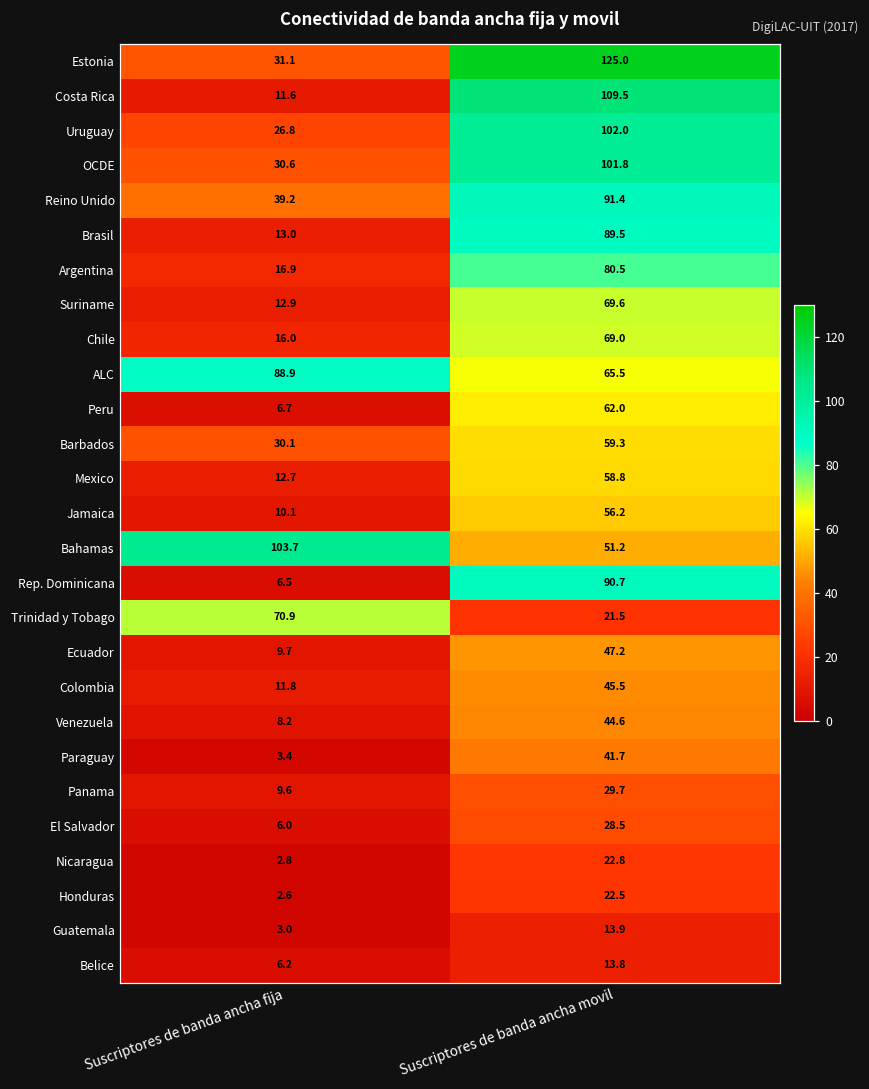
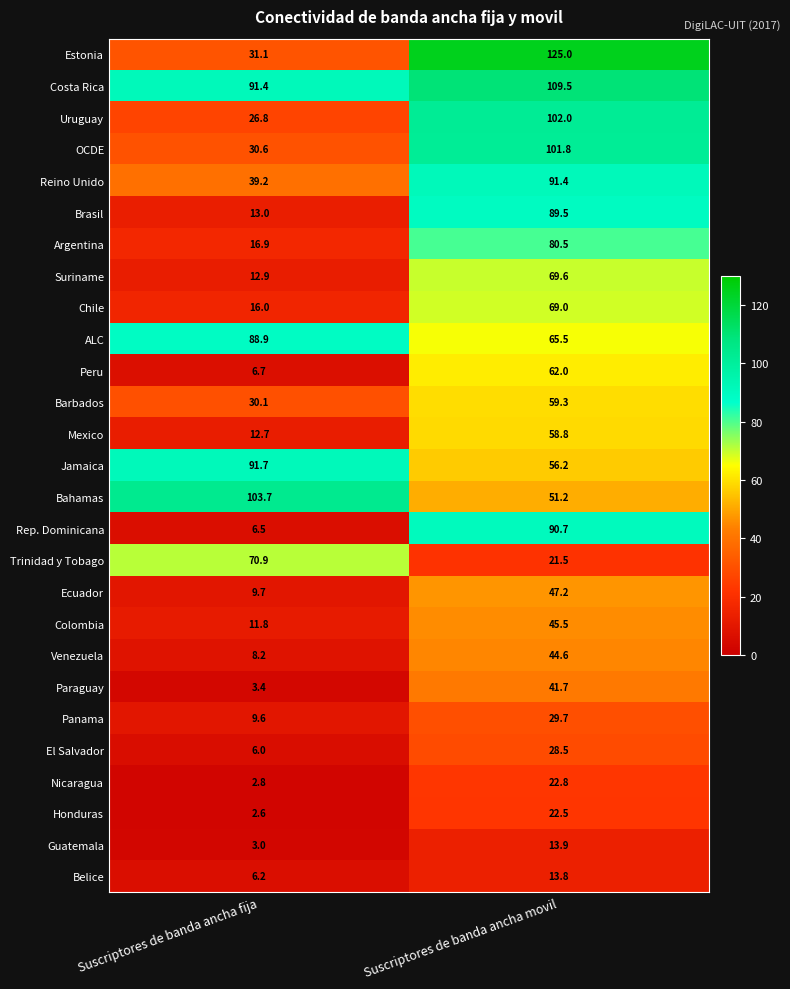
  {
    "Estonia": {
      "Suscriptores de banda ancha fija": 31.1,
      "Suscriptores de banda ancha movil": 125.0
    },
    "Costa Rica": {
-     "Suscriptores de banda ancha fija": 11.6,
+     "Suscriptores de banda ancha fija": 91.4,
      "Suscriptores de banda ancha movil": 109.5
    },
    "Uruguay": {
      "Suscriptores de banda ancha fija": 26.8,
      "Suscriptores de banda ancha movil": 102.0
    },
    "OCDE": {
      "Suscriptores de banda ancha fija": 30.6,
      "Suscriptores de banda ancha movil": 101.8
    },
    "Reino Unido": {
      "Suscriptores de banda ancha fija": 39.2,
      "Suscriptores de banda ancha movil": 91.4
    },
    "Brasil": {
      "Suscriptores de banda ancha fija": 13.0,
      "Suscriptores de banda ancha movil": 89.5
    },
    "Argentina": {
      "Suscriptores de banda ancha fija": 16.9,
      "Suscriptores de banda ancha movil": 80.5
    },
    "Suriname": {
      "Suscriptores de banda ancha fija": 12.9,
      "Suscriptores de banda ancha movil": 69.6
    },
    "Chile": {
      "Suscriptores de banda ancha fija": 16.0,
      "Suscriptores de banda ancha movil": 69.0
    },
    "ALC": {
      "Suscriptores de banda ancha fija": 88.9,
      "Suscriptores de banda ancha movil": 65.5
    },
    "Peru": {
      "Suscriptores de banda ancha fija": 6.7,
      "Suscriptores de banda ancha movil": 62.0
    },
    "Barbados": {
      "Suscriptores de banda ancha fija": 30.1,
      "Suscriptores de banda ancha movil": 59.3
    },
    "Mexico": {
      "Suscriptores de banda ancha fija": 12.7,
      "Suscriptores de banda ancha movil": 58.8
    },
    "Jamaica": {
-     "Suscriptores de banda ancha fija": 10.1,
+     "Suscriptores de banda ancha fija": 91.7,
      "Suscriptores de banda ancha movil": 56.2
    },
    "Bahamas": {
      "Suscriptores de banda ancha fija": 103.7,
      "Suscriptores de banda ancha movil": 51.2
    },
    "Rep. Dominicana": {
      "Suscriptores de banda ancha fija": 6.5,
      "Suscriptores de banda ancha movil": 90.7
    },
    "Trinidad y Tobago": {
      "Suscriptores de banda ancha fija": 70.9,
      "Suscriptores de banda ancha movil": 21.5
    },
    "Ecuador": {
      "Suscriptores de banda ancha fija": 9.7,
      "Suscriptores de banda ancha movil": 47.2
    },
    "Colombia": {
      "Suscriptores de banda ancha fija": 11.8,
      "Suscriptores de banda ancha movil": 45.5
    },
    "Venezuela": {
      "Suscriptores de banda ancha fija": 8.2,
      "Suscriptores de banda ancha movil": 44.6
    },
    "Paraguay": {
      "Suscriptores de banda ancha fija": 3.4,
      "Suscriptores de banda ancha movil": 41.7
    },
    "Panama": {
      "Suscriptores de banda ancha fija": 9.6,
      "Suscriptores de banda ancha movil": 29.7
    },
    "El Salvador": {
      "Suscriptores de banda ancha fija": 6.0,
      "Suscriptores de banda ancha movil": 28.5
    },
    "Nicaragua": {
      "Suscriptores de banda ancha fija": 2.8,
      "Suscriptores de banda ancha movil": 22.8
    },
    "Honduras": {
      "Suscriptores de banda ancha fija": 2.6,
      "Suscriptores de banda ancha movil": 22.5
    },
    "Guatemala": {
      "Suscriptores de banda ancha fija": 3.0,
      "Suscriptores de banda ancha movil": 13.9
    },
    "Belice": {
      "Suscriptores de banda ancha fija": 6.2,
      "Suscriptores de banda ancha movil": 13.8
    }
  }
